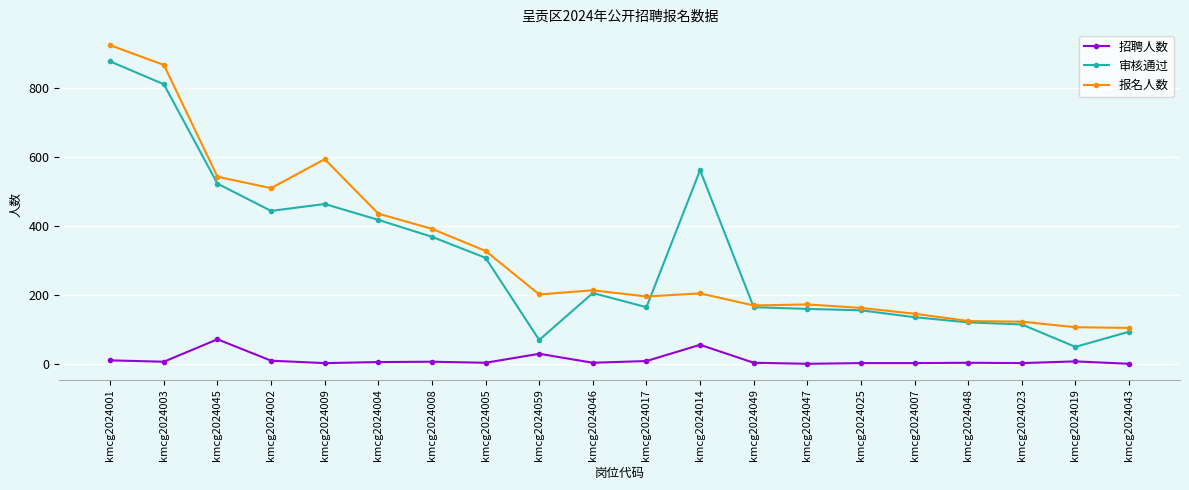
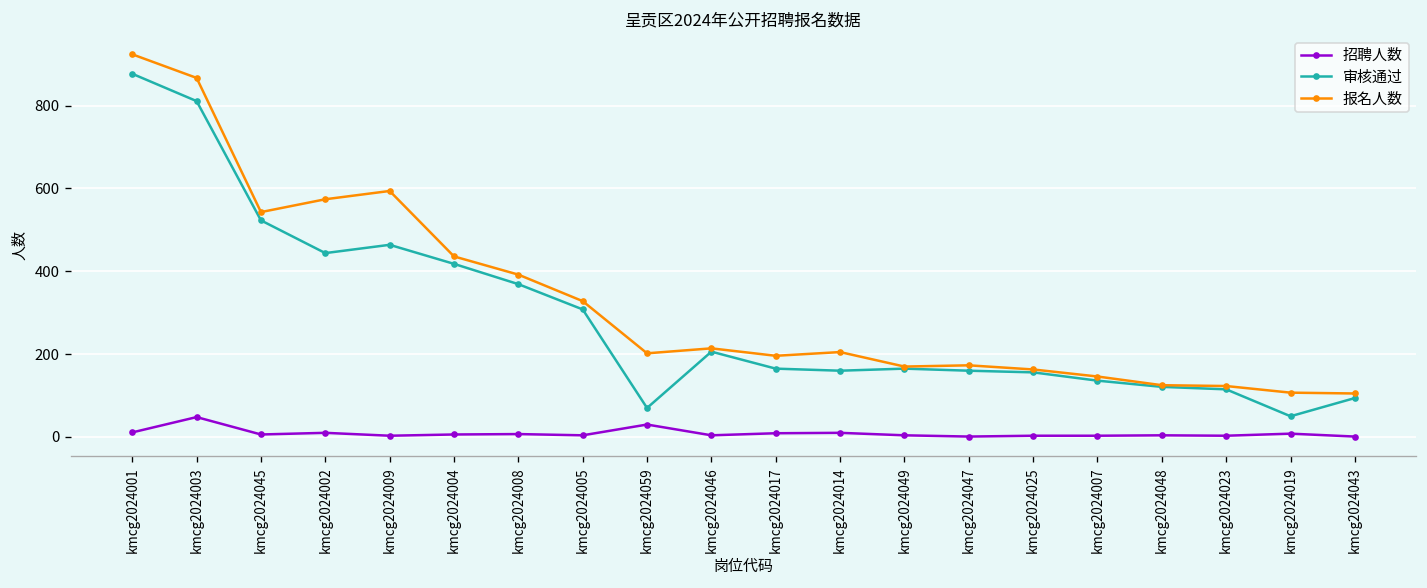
  {
    "招聘人数": {
      "kmcg2024001": 10,
-     "kmcg2024003": 10,
-     "kmcg2024045": 70,
+     "kmcg2024003": 50,
+     "kmcg2024045": 10,
      "kmcg2024002": 10,
      "kmcg2024009": 0,
      "kmcg2024004": 10,
      "kmcg2024008": 10,
      "kmcg2024005": 0,
      "kmcg2024059": 30,
      "kmcg2024046": 0,
      "kmcg2024017": 10,
-     "kmcg2024014": 60,
+     "kmcg2024014": 10,
      "kmcg2024049": 0,
      "kmcg2024047": 0,
      "kmcg2024025": 0,
      "kmcg2024007": 0,
      "kmcg2024048": 0,
      "kmcg2024023": 0,
      "kmcg2024019": 10,
      "kmcg2024043": 0
    },
    "审核通过": {
      "kmcg2024001": 880,
      "kmcg2024003": 810,
      "kmcg2024045": 520,
      "kmcg2024002": 440,
      "kmcg2024009": 460,
      "kmcg2024004": 420,
      "kmcg2024008": 370,
      "kmcg2024005": 310,
      "kmcg2024059": 70,
      "kmcg2024046": 210,
      "kmcg2024017": 170,
-     "kmcg2024014": 560,
+     "kmcg2024014": 160,
      "kmcg2024047": 160,
      "kmcg2024007": 140,
      "kmcg2024023": 120,
      "kmcg2024019": 50,
      "kmcg2024043": 90
    },
    "报名人数": {
      "kmcg2024001": 920,
      "kmcg2024003": 870,
      "kmcg2024045": 540,
-     "kmcg2024002": 510,
+     "kmcg2024002": 570,
      "kmcg2024009": 590,
      "kmcg2024004": 440,
      "kmcg2024008": 390,
      "kmcg2024005": 330,
      "kmcg2024059": 200,
      "kmcg2024046": 210,
      "kmcg2024017": 200,
      "kmcg2024014": 210,
      "kmcg2024047": 170,
      "kmcg2024007": 150,
      "kmcg2024023": 120,
      "kmcg2024019": 110,
      "kmcg2024043": 110
    }
  }
